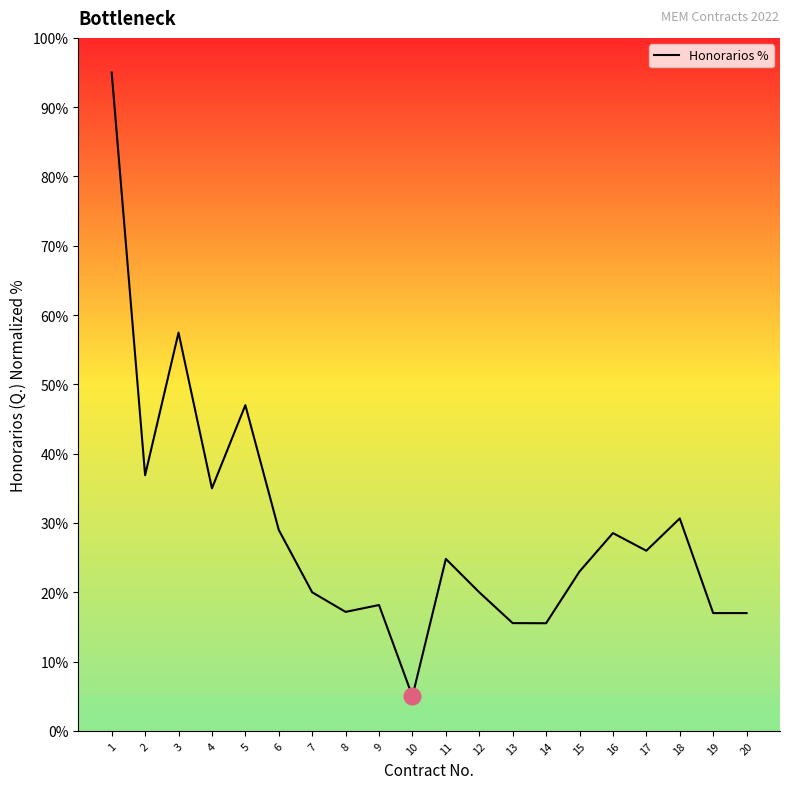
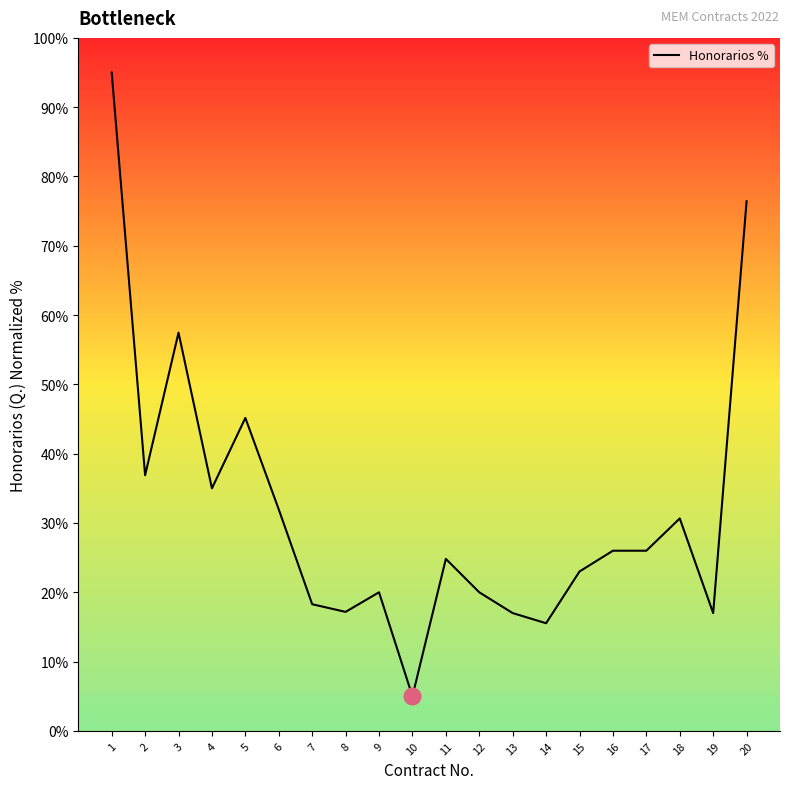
  {
    "Honorarios %": {
      "1": "95%",
      "2": "37%",
      "3": "57%",
      "4": "35%",
-     "5": "47%",
-     "6": "29%",
-     "7": "20%",
+     "5": "45%",
+     "6": "32%",
+     "7": "18%",
      "8": "17%",
-     "9": "18%",
+     "9": "20%",
      "11": "25%",
      "12": "20%",
-     "13": "16%",
+     "13": "17%",
      "14": "16%",
      "15": "23%",
-     "16": "29%",
+     "16": "26%",
      "17": "26%",
      "18": "31%",
      "19": "17%",
-     "20": "17%"
+     "20": "76%"
    }
  }
